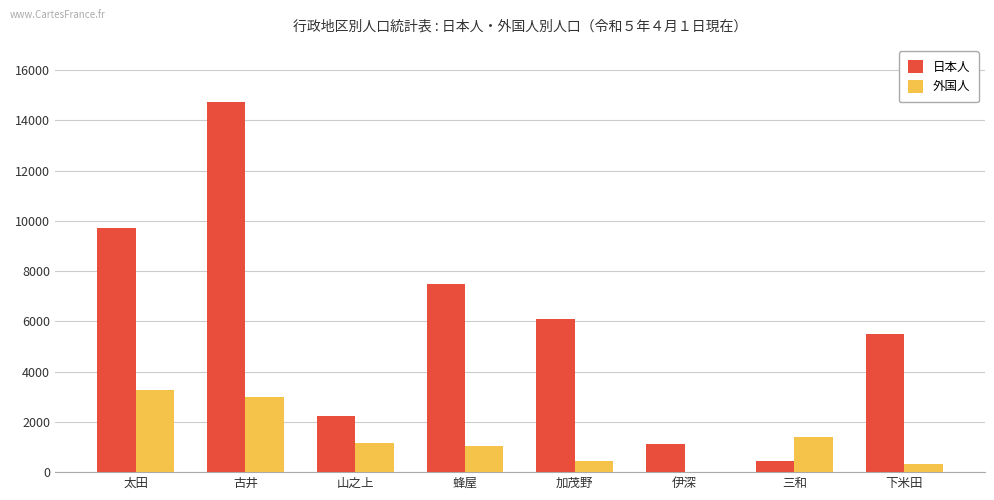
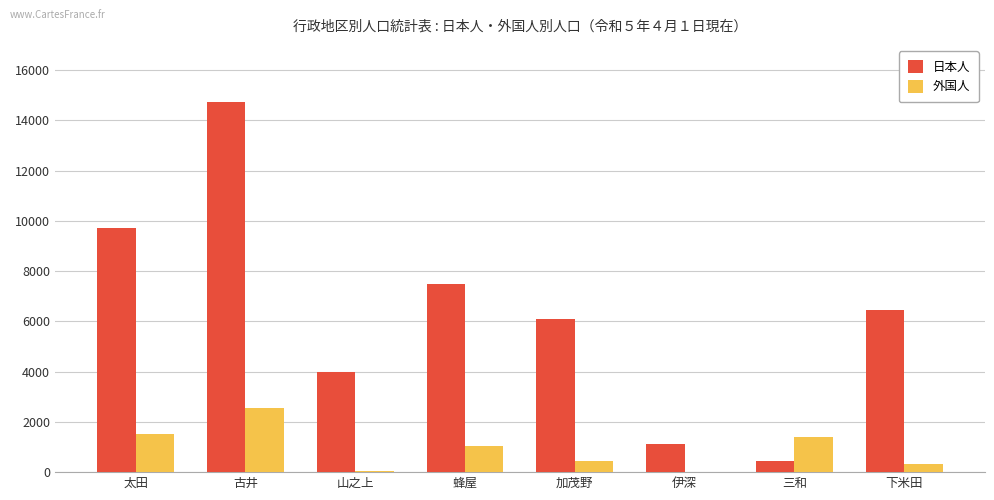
  {
    "日本人": {
      "太田": 9700,
      "古井": 14700,
-     "山之上": 2200,
+     "山之上": 4000,
      "蜂屋": 7500,
      "加茂野": 6100,
      "伊深": 1100,
      "三和": 400,
-     "下米田": 5500
+     "下米田": 6400
    },
    "外国人": {
-     "太田": 3300,
-     "古井": 3000,
-     "山之上": 1200,
+     "太田": 1500,
+     "古井": 2500,
+     "山之上": 100,
      "蜂屋": 1000,
      "加茂野": 500,
      "三和": 1400,
      "下米田": 300
    }
  }
